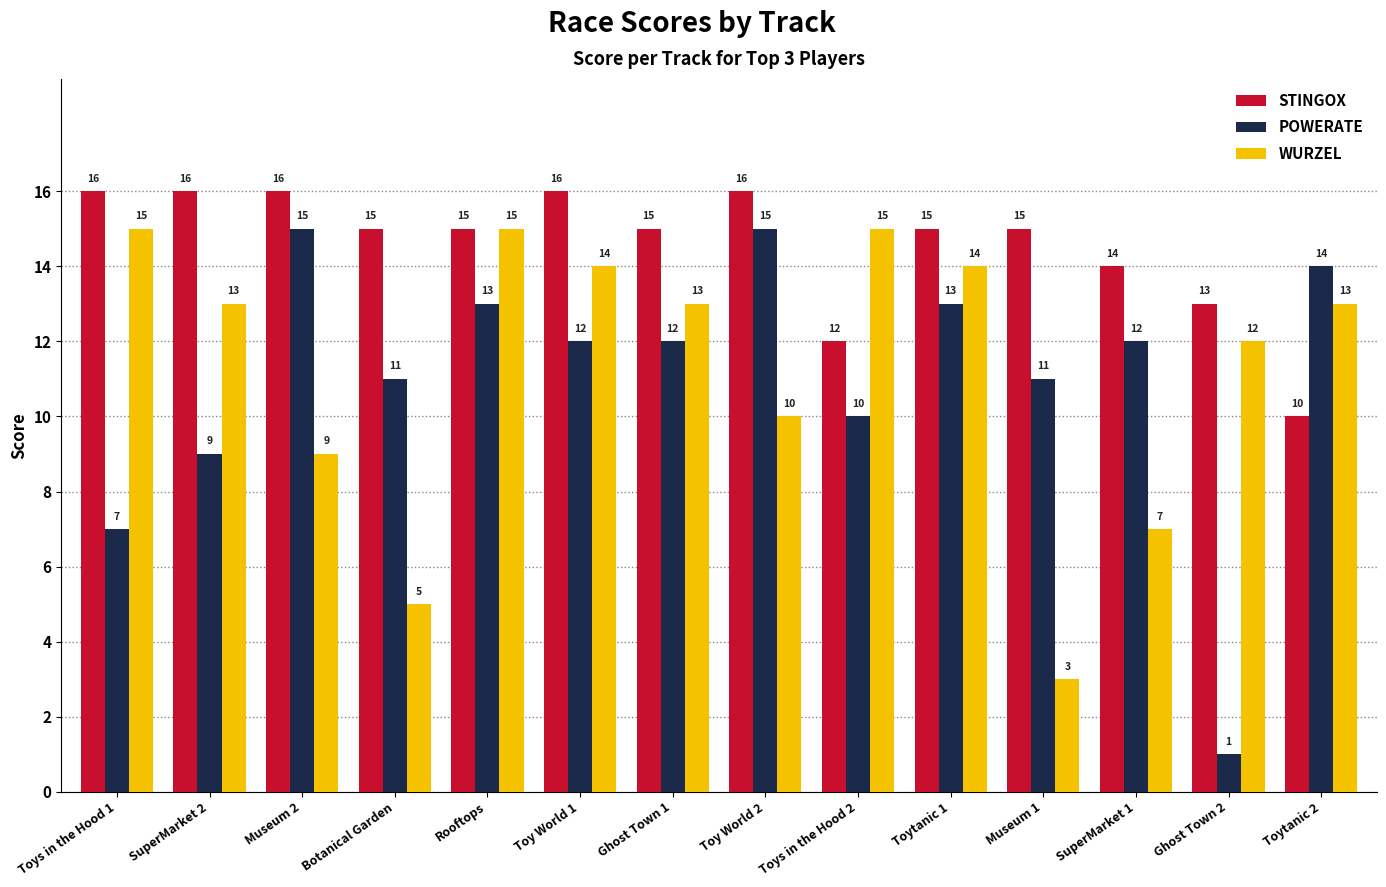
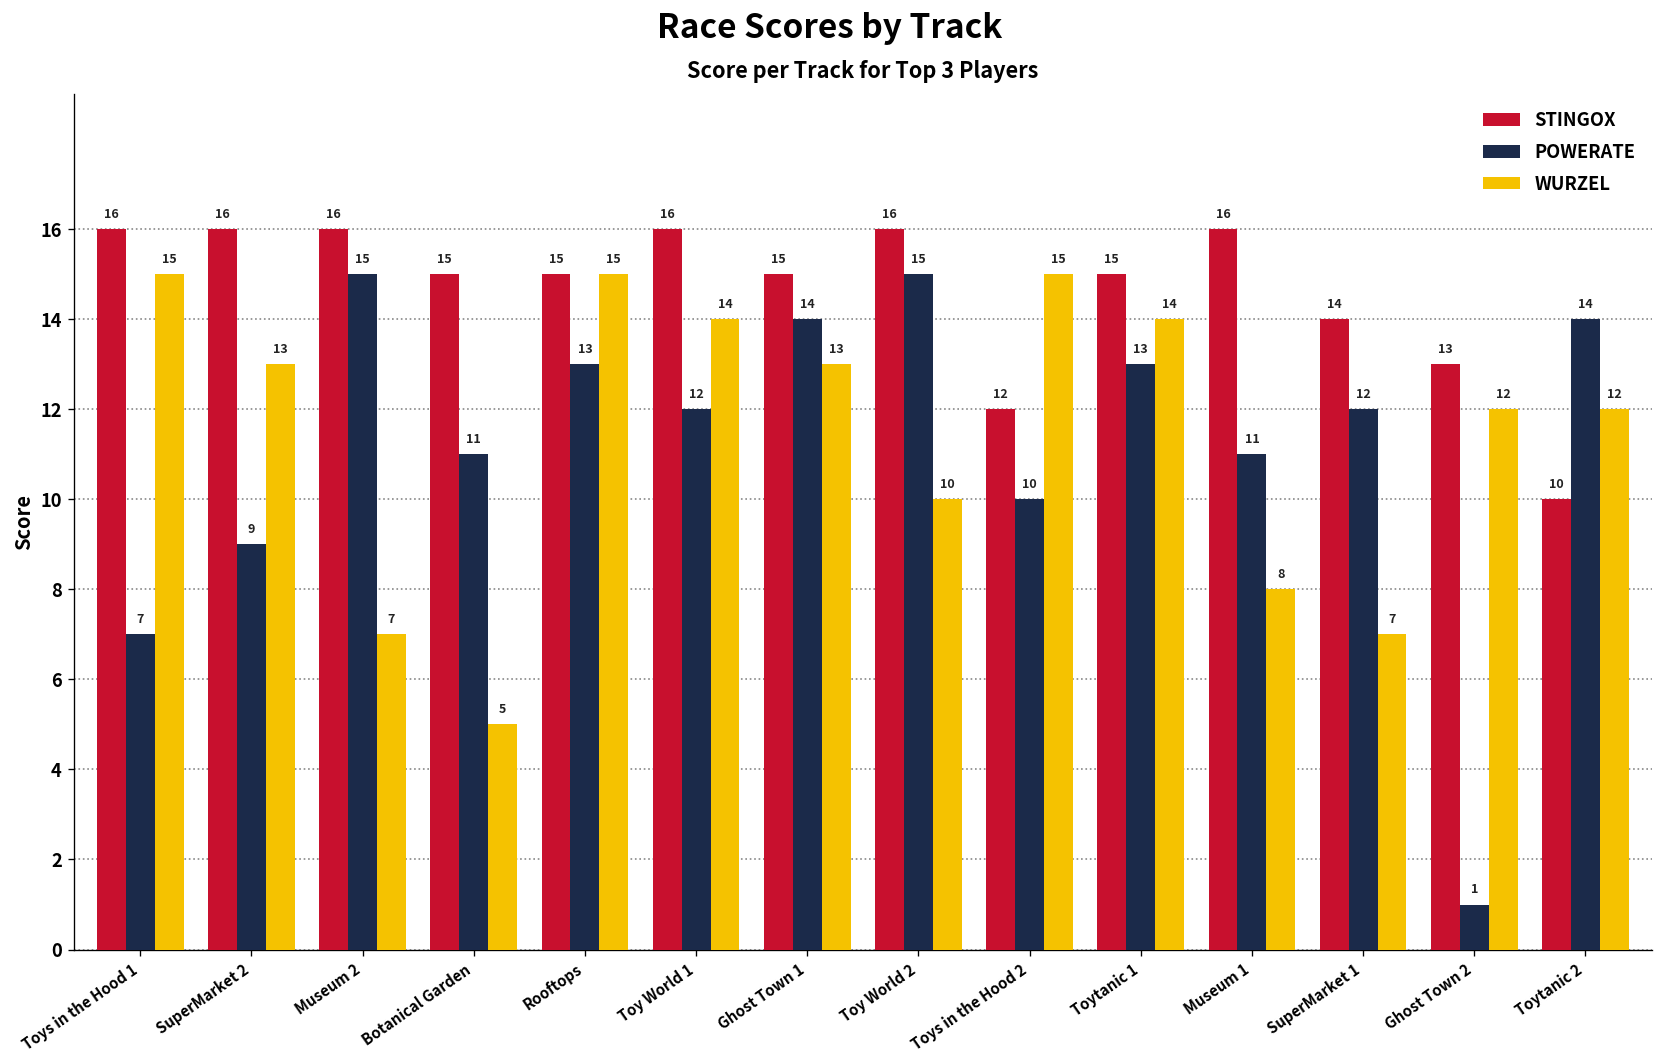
  {
    "STINGOX": {
      "Toys in the Hood 1": 16,
      "SuperMarket 2": 16,
      "Museum 2": 16,
      "Botanical Garden": 15,
      "Rooftops": 15,
      "Toy World 1": 16,
      "Ghost Town 1": 15,
      "Toy World 2": 16,
      "Toys in the Hood 2": 12,
      "Toytanic 1": 15,
-     "Museum 1": 15,
+     "Museum 1": 16,
      "SuperMarket 1": 14,
      "Ghost Town 2": 13,
      "Toytanic 2": 10
    },
    "POWERATE": {
      "Toys in the Hood 1": 7,
      "SuperMarket 2": 9,
      "Museum 2": 15,
      "Botanical Garden": 11,
      "Rooftops": 13,
      "Toy World 1": 12,
-     "Ghost Town 1": 12,
+     "Ghost Town 1": 14,
      "Toy World 2": 15,
      "Toys in the Hood 2": 10,
      "Toytanic 1": 13,
      "Museum 1": 11,
      "SuperMarket 1": 12,
      "Ghost Town 2": 1,
      "Toytanic 2": 14
    },
    "WURZEL": {
      "Toys in the Hood 1": 15,
      "SuperMarket 2": 13,
-     "Museum 2": 9,
+     "Museum 2": 7,
      "Botanical Garden": 5,
      "Rooftops": 15,
      "Toy World 1": 14,
      "Ghost Town 1": 13,
      "Toy World 2": 10,
      "Toys in the Hood 2": 15,
      "Toytanic 1": 14,
-     "Museum 1": 3,
+     "Museum 1": 8,
      "SuperMarket 1": 7,
      "Ghost Town 2": 12,
-     "Toytanic 2": 13
+     "Toytanic 2": 12
    }
  }
